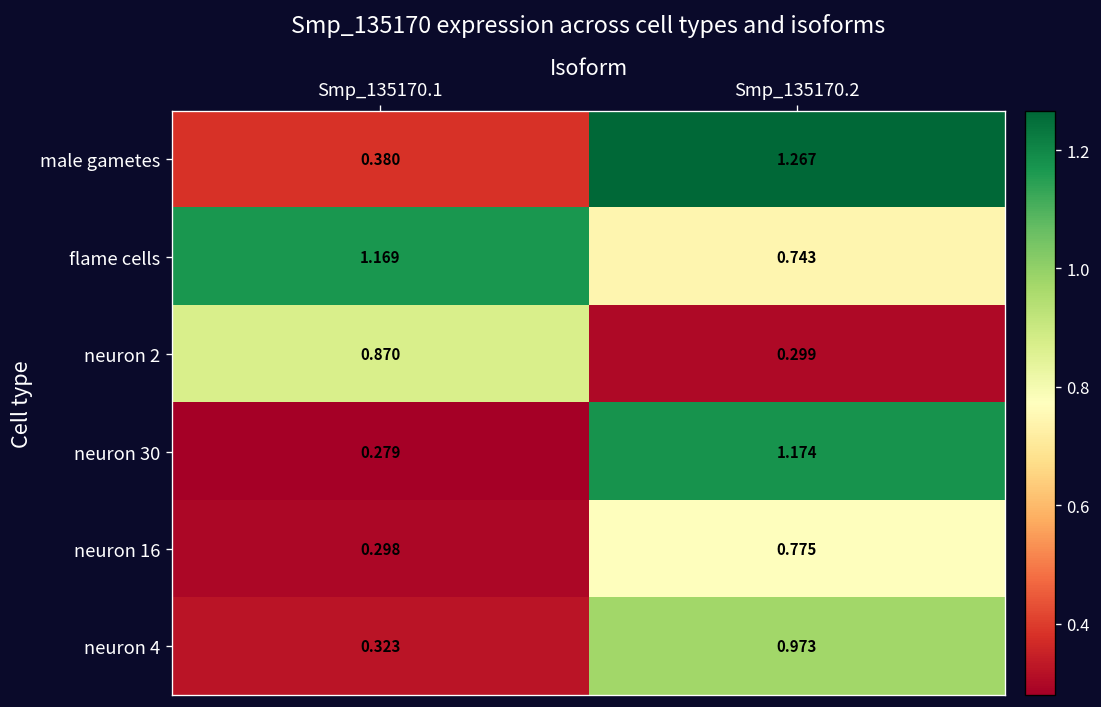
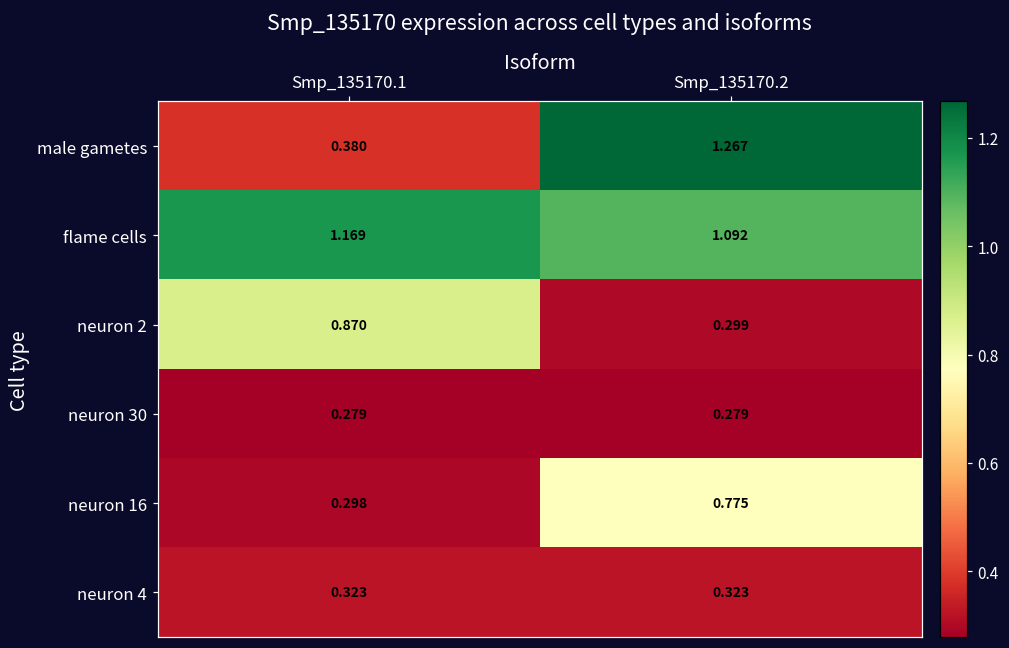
  {
    "male gametes": {
      "Smp_135170.1": 0.380,
      "Smp_135170.2": 1.267
    },
    "flame cells": {
      "Smp_135170.1": 1.169,
-     "Smp_135170.2": 0.743
+     "Smp_135170.2": 1.092
    },
    "neuron 2": {
      "Smp_135170.1": 0.870,
      "Smp_135170.2": 0.299
    },
    "neuron 30": {
      "Smp_135170.1": 0.279,
-     "Smp_135170.2": 1.174
+     "Smp_135170.2": 0.279
    },
    "neuron 16": {
      "Smp_135170.1": 0.298,
      "Smp_135170.2": 0.775
    },
    "neuron 4": {
      "Smp_135170.1": 0.323,
-     "Smp_135170.2": 0.973
+     "Smp_135170.2": 0.323
    }
  }
